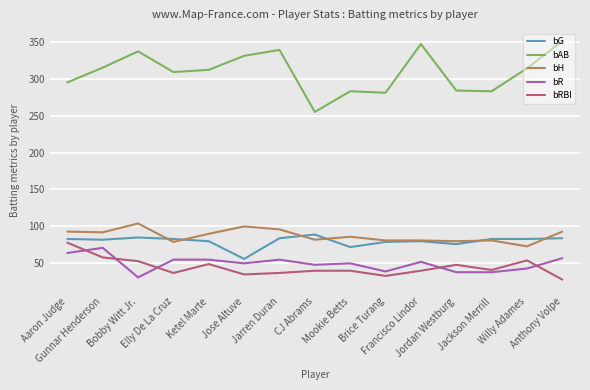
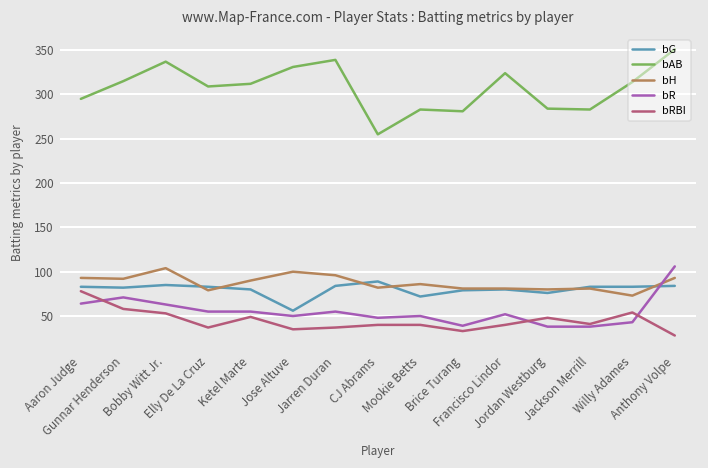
  {
    "bG": {
      "Aaron Judge": 80,
      "Gunnar Henderson": 80,
      "Bobby Witt Jr.": 90,
      "Elly De La Cruz": 80,
      "Ketel Marte": 80,
      "Jose Altuve": 60,
      "Jarren Duran": 80,
      "CJ Abrams": 90,
      "Mookie Betts": 70,
      "Jordan Westburg": 80,
      "Willy Adames": 80,
      "Anthony Volpe": 80
    },
    "bAB": {
      "Aaron Judge": 300,
      "Gunnar Henderson": 320,
      "Bobby Witt Jr.": 340,
      "Elly De La Cruz": 310,
      "Ketel Marte": 310,
      "Jose Altuve": 330,
      "Jarren Duran": 340,
      "CJ Abrams": 260,
      "Mookie Betts": 280,
      "Brice Turang": 280,
-     "Francisco Lindor": 350,
+     "Francisco Lindor": 320,
      "Jordan Westburg": 280,
      "Jackson Merrill": 280
    },
    "bR": {
      "Aaron Judge": 60,
      "Gunnar Henderson": 70,
-     "Bobby Witt Jr.": 30,
+     "Bobby Witt Jr.": 60,
      "Elly De La Cruz": 60,
      "Ketel Marte": 60,
      "Jose Altuve": 50,
      "Jarren Duran": 60,
      "CJ Abrams": 50,
      "Mookie Betts": 50,
      "Brice Turang": 40,
      "Francisco Lindor": 50,
      "Jordan Westburg": 40,
      "Willy Adames": 40,
-     "Anthony Volpe": 60
+     "Anthony Volpe": 110
    }
  }
